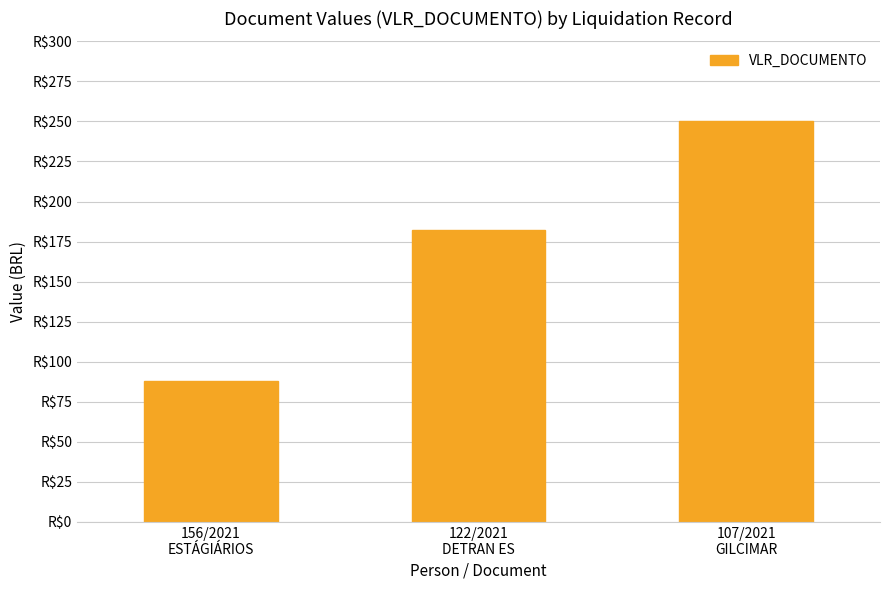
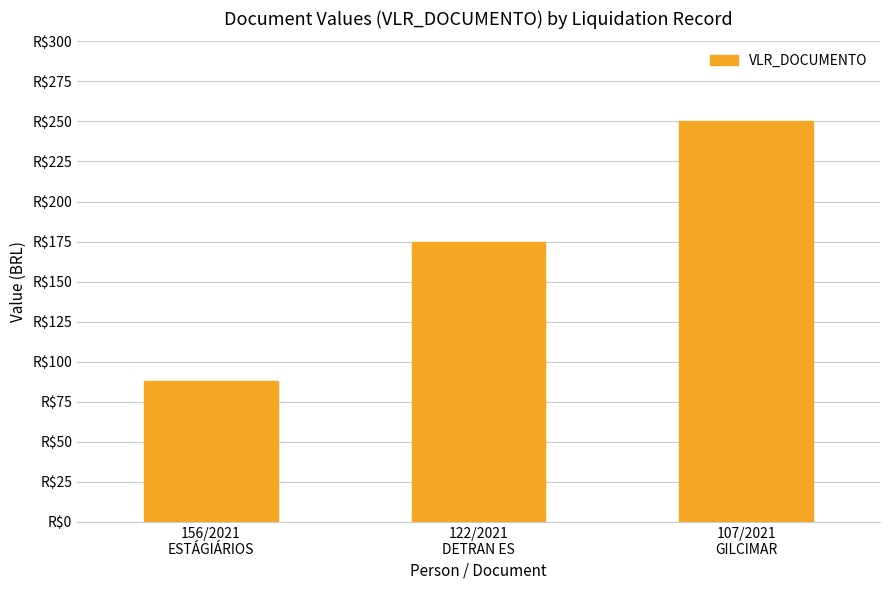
  {
    "156/2021 ESTÁGIÁRIOS": "R$88",
-   "122/2021 DETRAN ES": "R$182",
+   "122/2021 DETRAN ES": "R$175",
    "107/2021 GILCIMAR": "R$250"
  }
